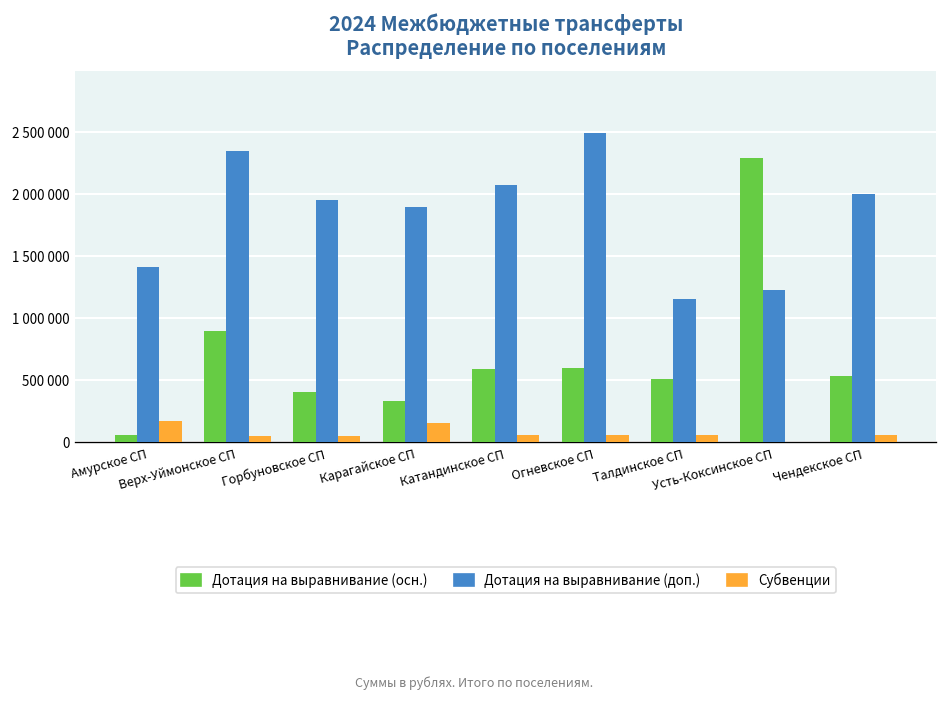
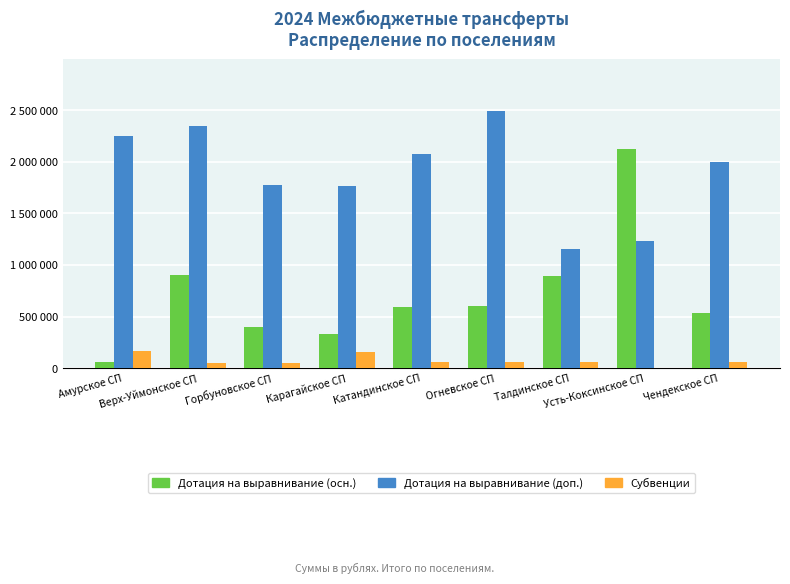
  {
    "Дотация на выравнивание (осн.)": {
      "Амурское СП": 60000,
      "Верх-Уймонское СП": 900000,
      "Горбуновское СП": 400000,
      "Карагайское СП": 330000,
      "Катандинское СП": 590000,
      "Огневское СП": 600000,
-     "Талдинское СП": 510000,
-     "Усть-Коксинское СП": 2290000,
+     "Талдинское СП": 900000,
+     "Усть-Коксинское СП": 2120000,
      "Чендекское СП": 530000
    },
    "Дотация на выравнивание (доп.)": {
-     "Амурское СП": 1410000,
+     "Амурское СП": 2250000,
      "Верх-Уймонское СП": 2350000,
-     "Горбуновское СП": 1960000,
-     "Карагайское СП": 1900000,
+     "Горбуновское СП": 1780000,
+     "Карагайское СП": 1770000,
      "Катандинское СП": 2080000,
      "Огневское СП": 2490000,
      "Талдинское СП": 1160000,
      "Усть-Коксинское СП": 1230000,
      "Чендекское СП": 2000000
    },
    "Субвенции": {
      "Амурское СП": 170000,
      "Верх-Уймонское СП": 50000,
      "Горбуновское СП": 50000,
      "Карагайское СП": 150000,
      "Катандинское СП": 60000,
      "Огневское СП": 60000,
      "Талдинское СП": 60000,
      "Усть-Коксинское СП": 0,
      "Чендекское СП": 60000
    }
  }
